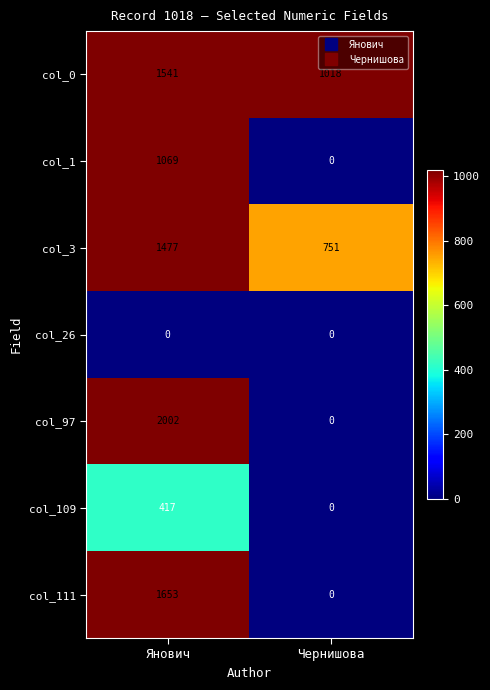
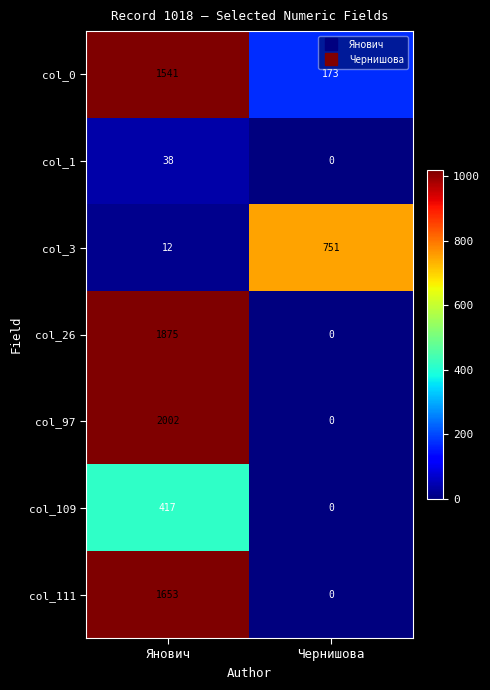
  {
    "col_0": {
      "Янович": 1541,
-     "Чернишова": 1018
+     "Чернишова": 173
    },
    "col_1": {
-     "Янович": 1069,
+     "Янович": 38,
      "Чернишова": 0
    },
    "col_3": {
-     "Янович": 1477,
+     "Янович": 12,
      "Чернишова": 751
    },
    "col_26": {
-     "Янович": 0,
+     "Янович": 1875,
      "Чернишова": 0
    },
    "col_97": {
      "Янович": 2002,
      "Чернишова": 0
    },
    "col_109": {
      "Янович": 417,
      "Чернишова": 0
    },
    "col_111": {
      "Янович": 1653,
      "Чернишова": 0
    }
  }
